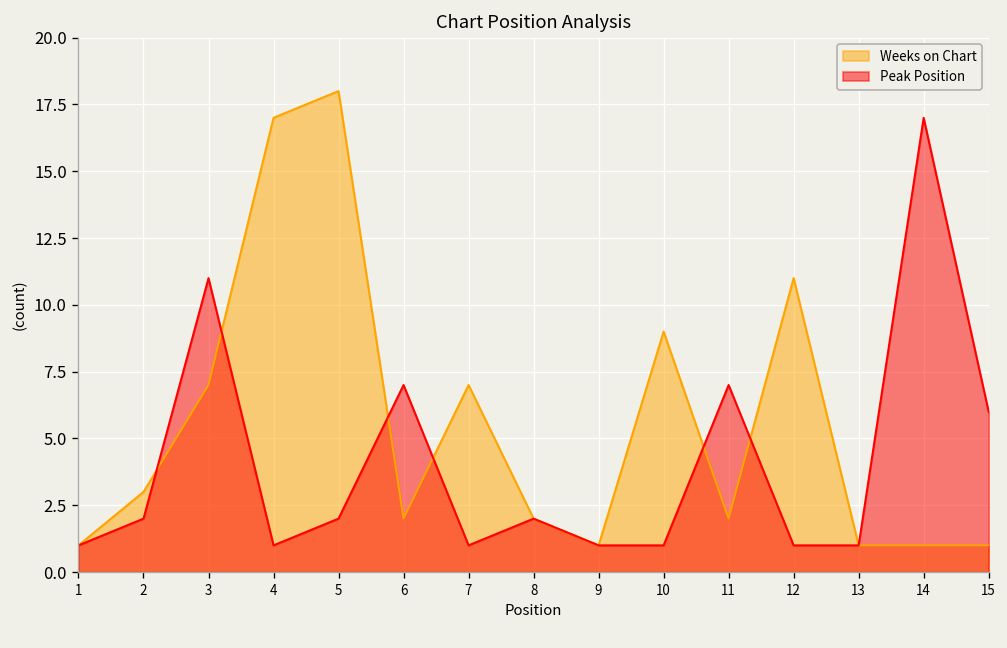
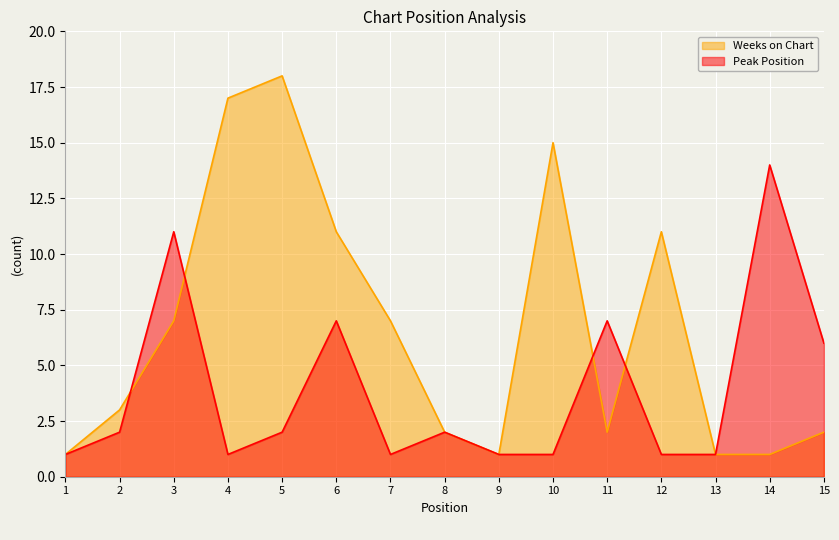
  {
    "Weeks on Chart": {
      "2": 3,
      "3": 7,
      "4": 17,
      "5": 18,
-     "6": 2,
+     "6": 11,
      "7": 7,
-     "10": 9,
+     "10": 15,
      "11": 2,
      "12": 11,
      "14": 1,
-     "15": 1
+     "15": 2
    },
    "Peak Position": {
      "2": 2,
      "3": 11,
      "4": 1,
      "5": 2,
      "6": 7,
      "7": 1,
      "10": 1,
      "11": 7,
      "12": 1,
-     "14": 17,
+     "14": 14,
      "15": 6
    }
  }
